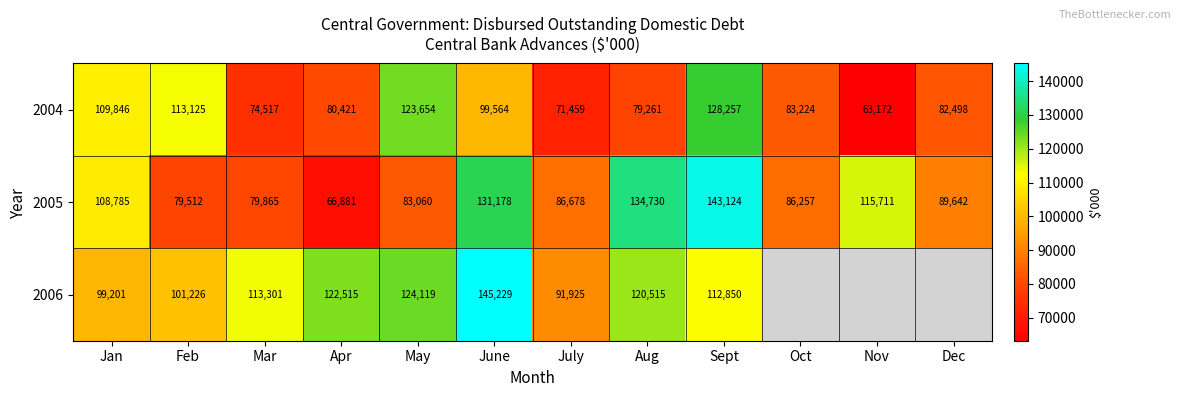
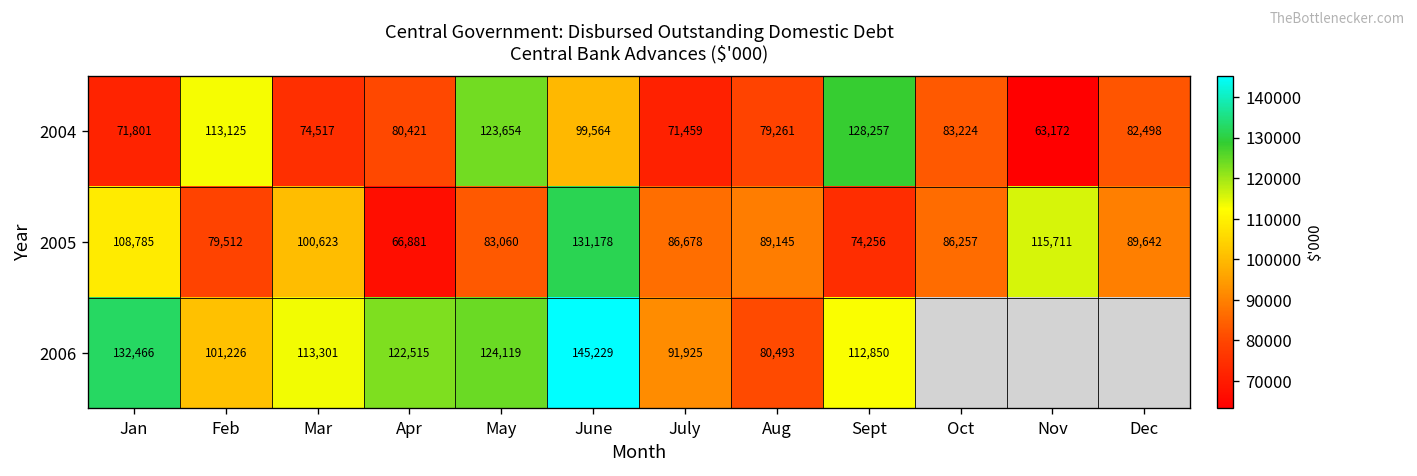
  {
    "2004": {
-     "Jan": "109,846",
+     "Jan": "71,801",
      "Feb": "113,125",
      "Mar": "74,517",
      "Apr": "80,421",
      "May": "123,654",
      "June": "99,564",
      "July": "71,459",
      "Aug": "79,261",
      "Sept": "128,257",
      "Oct": "83,224",
      "Nov": "63,172",
      "Dec": "82,498"
    },
    "2005": {
      "Jan": "108,785",
      "Feb": "79,512",
-     "Mar": "79,865",
+     "Mar": "100,623",
      "Apr": "66,881",
      "May": "83,060",
      "June": "131,178",
      "July": "86,678",
-     "Aug": "134,730",
-     "Sept": "143,124",
+     "Aug": "89,145",
+     "Sept": "74,256",
      "Oct": "86,257",
      "Nov": "115,711",
      "Dec": "89,642"
    },
    "2006": {
-     "Jan": "99,201",
+     "Jan": "132,466",
      "Feb": "101,226",
      "Mar": "113,301",
      "Apr": "122,515",
      "May": "124,119",
      "June": "145,229",
      "July": "91,925",
-     "Aug": "120,515",
+     "Aug": "80,493",
      "Sept": "112,850"
    }
  }
